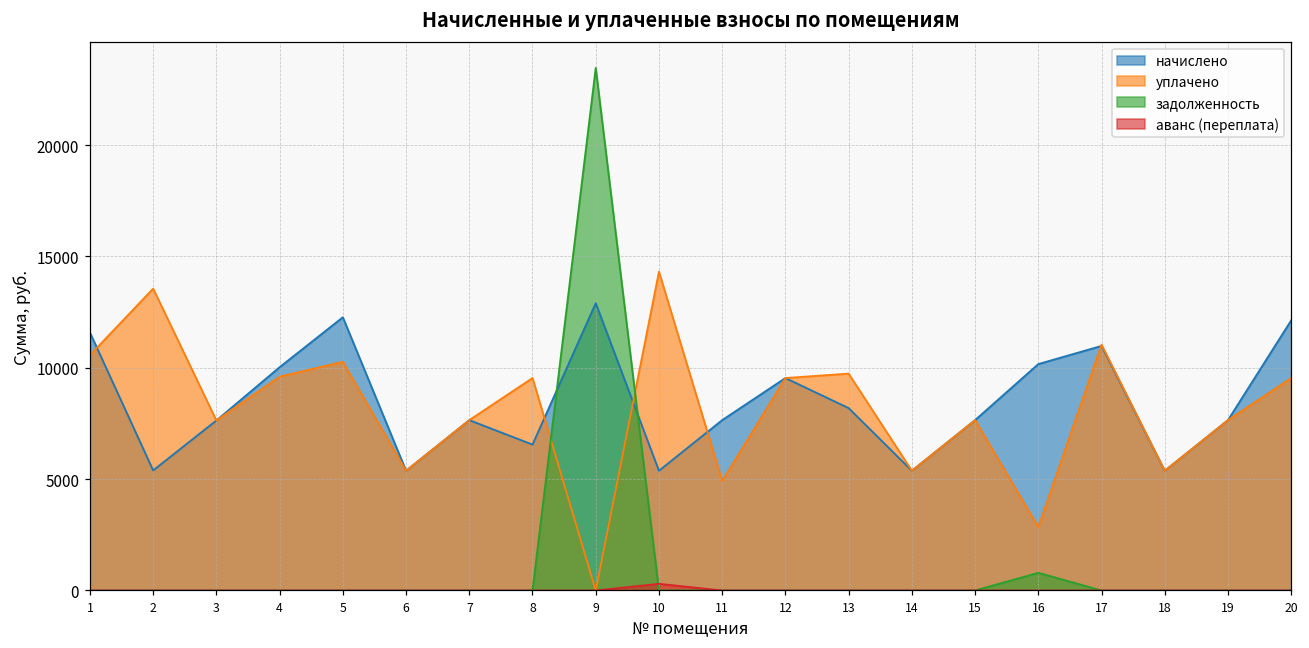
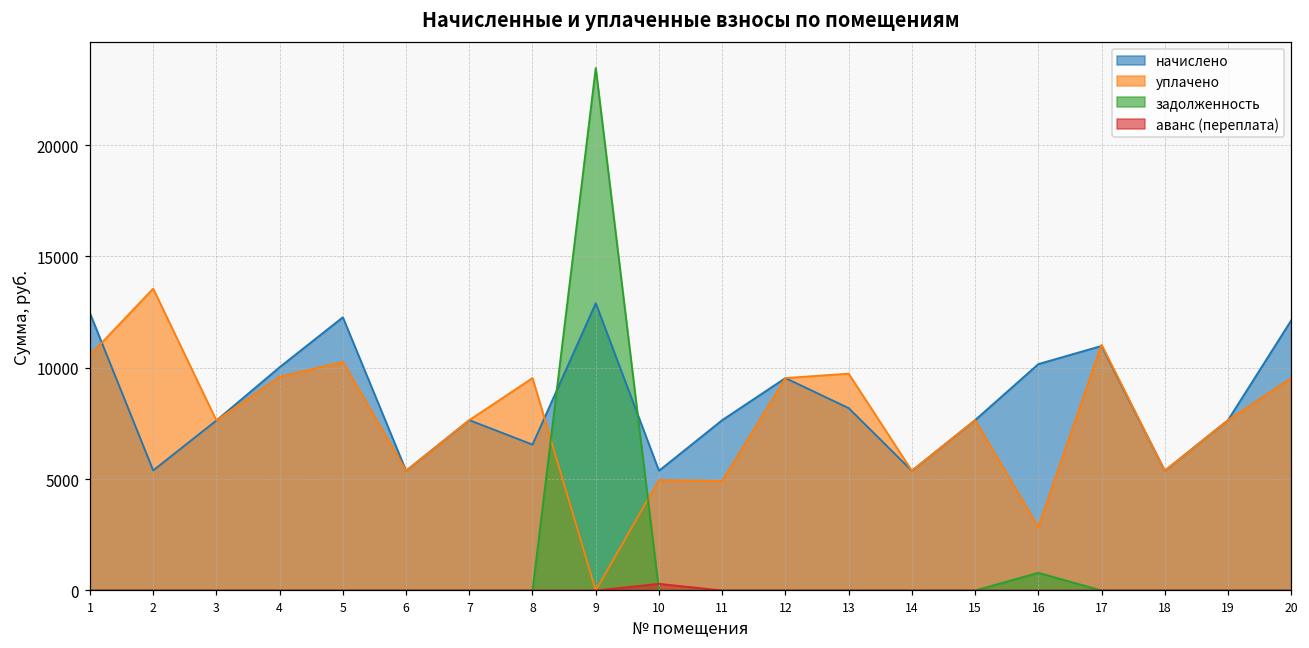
  {
    "начислено": {
-     "1": 11600,
+     "1": 12500,
      "2": 5400,
      "4": 10000,
      "5": 12300,
      "8": 6600,
      "9": 12900,
      "10": 5400,
      "11": 7600,
      "13": 8200,
      "16": 10200,
      "20": 12100
    },
    "уплачено": {
      "1": 10600,
      "2": 13600,
      "4": 9600,
      "5": 10300,
      "8": 9500,
-     "10": 14300,
+     "10": 5000,
      "11": 4900,
      "13": 9700,
      "16": 2900,
      "20": 9500
    },
    "задолженность": {
      "9": 23500,
      "10": 0,
      "16": 800
    },
    "аванс (переплата)": {
      "10": 300,
      "16": 0
    }
  }
